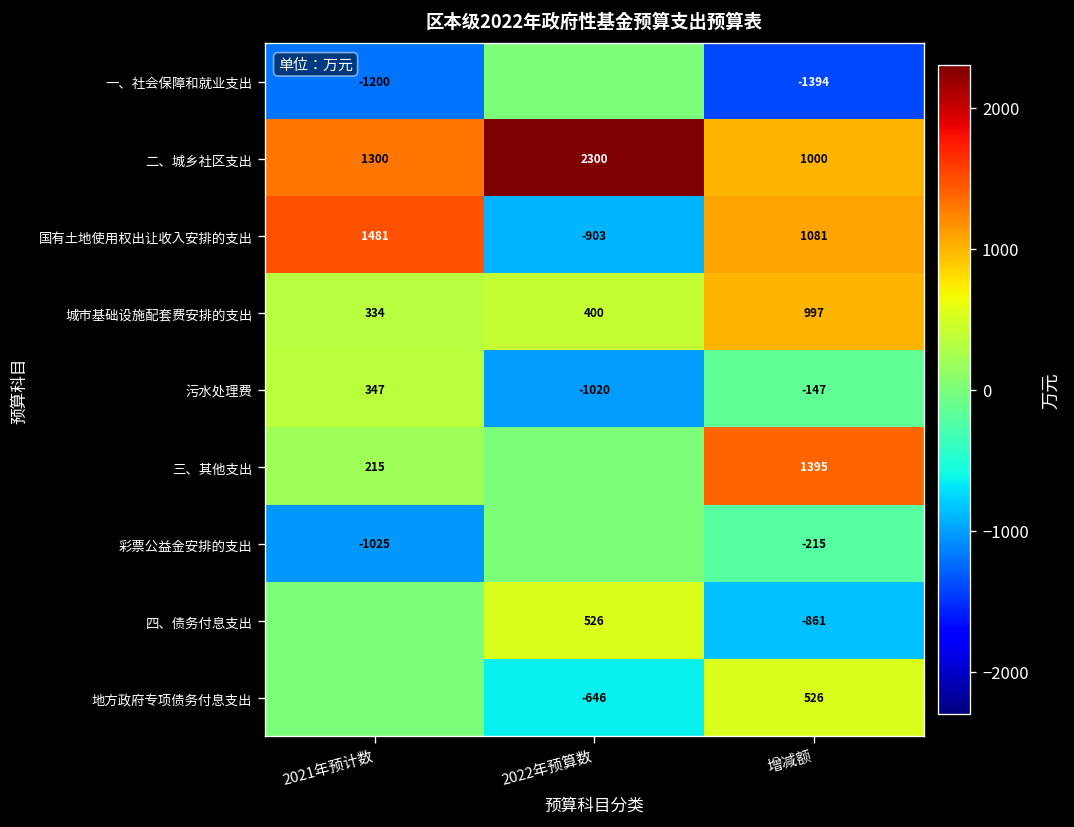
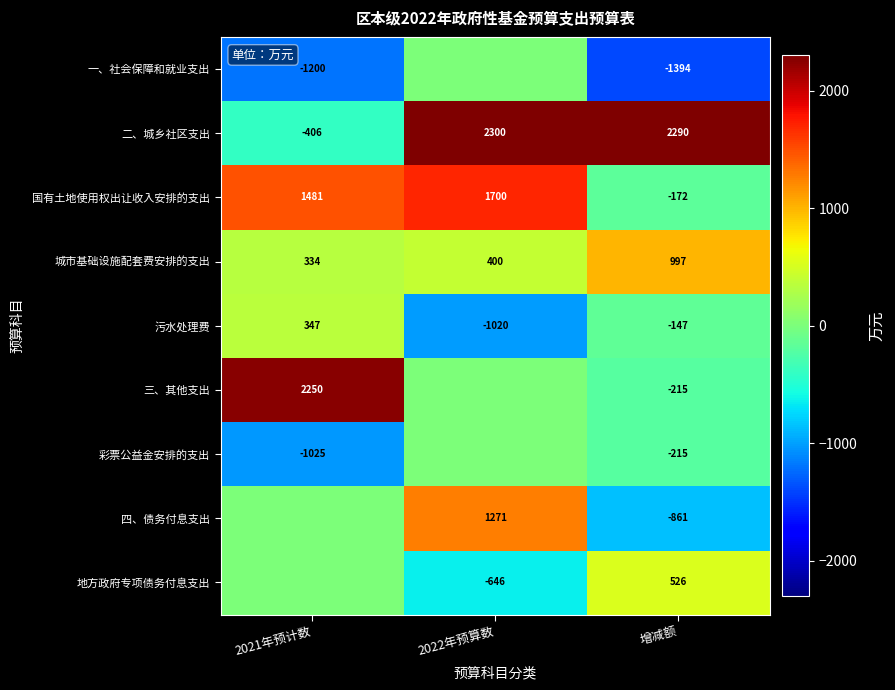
  {
    "一、社会保障和就业支出": {
      "2021年预计数": -1200,
      "增减额": -1394
    },
    "二、城乡社区支出": {
-     "2021年预计数": 1300,
+     "2021年预计数": -406,
      "2022年预算数": 2300,
-     "增减额": 1000
+     "增减额": 2290
    },
    "国有土地使用权出让收入安排的支出": {
      "2021年预计数": 1481,
-     "2022年预算数": -903,
-     "增减额": 1081
+     "2022年预算数": 1700,
+     "增减额": -172
    },
    "城市基础设施配套费安排的支出": {
      "2021年预计数": 334,
      "2022年预算数": 400,
      "增减额": 997
    },
    "污水处理费": {
      "2021年预计数": 347,
      "2022年预算数": -1020,
      "增减额": -147
    },
    "三、其他支出": {
-     "2021年预计数": 215,
-     "增减额": 1395
+     "2021年预计数": 2250,
+     "增减额": -215
    },
    "彩票公益金安排的支出": {
      "2021年预计数": -1025,
      "增减额": -215
    },
    "四、债务付息支出": {
-     "2022年预算数": 526,
+     "2022年预算数": 1271,
      "增减额": -861
    },
    "地方政府专项债务付息支出": {
      "2022年预算数": -646,
      "增减额": 526
    }
  }
